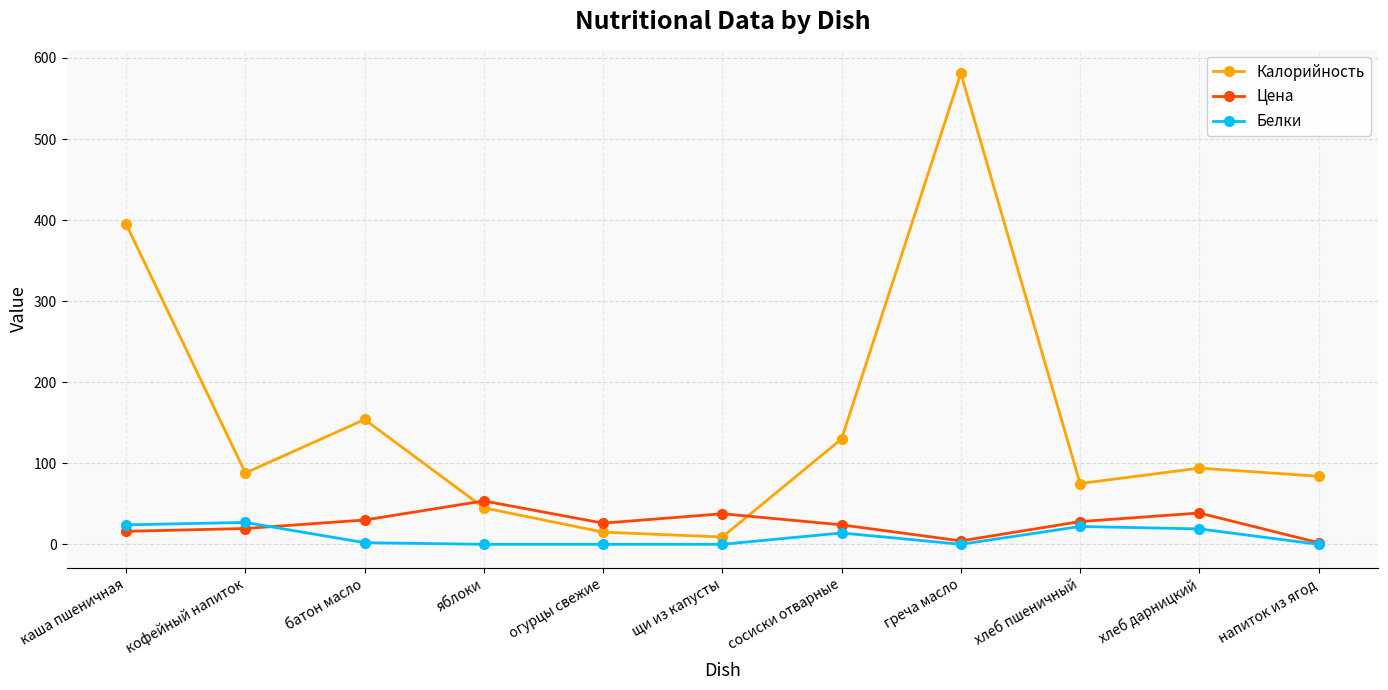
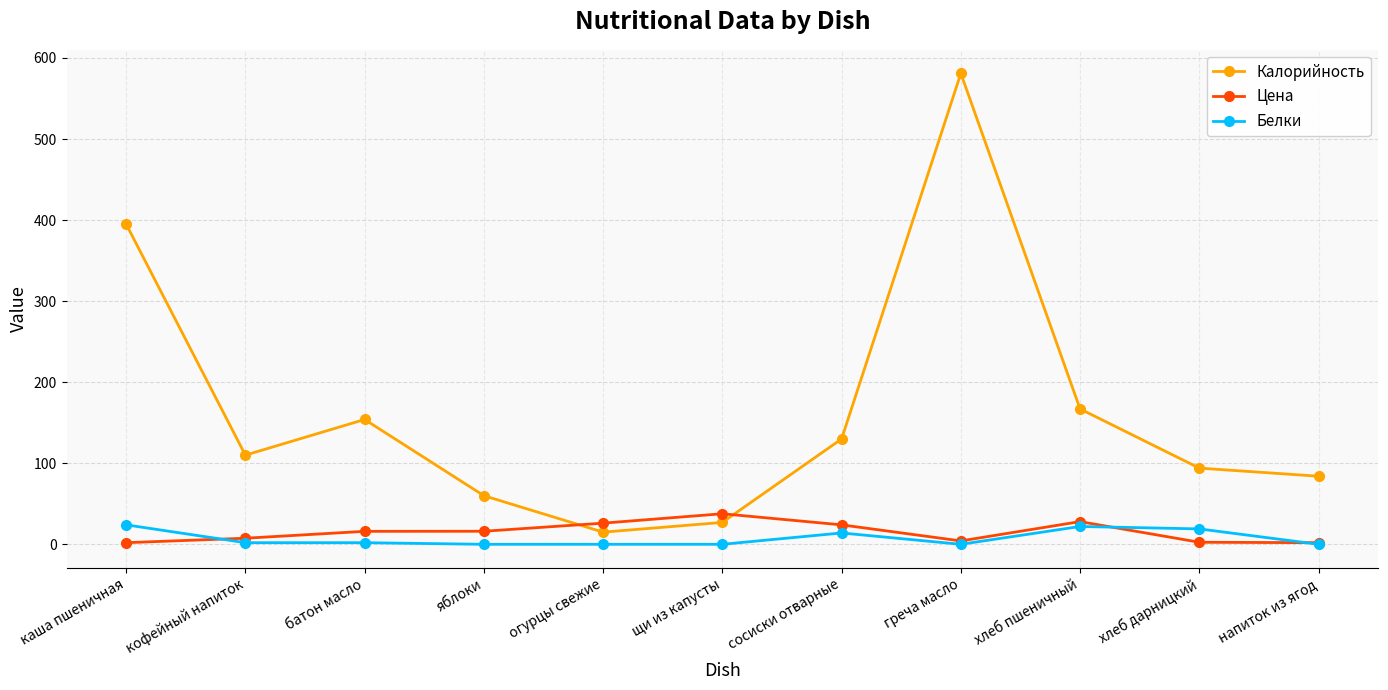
  {
    "Калорийность": {
      "каша пшеничная": 400,
-     "кофейный напиток": 90,
+     "кофейный напиток": 110,
      "батон масло": 150,
-     "яблоки": 50,
+     "яблоки": 60,
      "огурцы свежие": 20,
-     "щи из капусты": 10,
+     "щи из капусты": 30,
      "сосиски отварные": 130,
      "греча масло": 580,
-     "хлеб пшеничный": 80,
+     "хлеб пшеничный": 170,
      "хлеб дарницкий": 90,
      "напиток из ягод": 80
    },
    "Цена": {
-     "каша пшеничная": 20,
-     "кофейный напиток": 20,
-     "батон масло": 30,
-     "яблоки": 50,
+     "каша пшеничная": 0,
+     "кофейный напиток": 10,
+     "батон масло": 20,
+     "яблоки": 20,
      "огурцы свежие": 30,
      "щи из капусты": 40,
      "сосиски отварные": 20,
      "греча масло": 0,
      "хлеб пшеничный": 30,
-     "хлеб дарницкий": 40
+     "хлеб дарницкий": 0
    },
    "Белки": {
      "каша пшеничная": 20,
-     "кофейный напиток": 30,
+     "кофейный напиток": 0,
      "батон масло": 0,
      "яблоки": 0,
      "огурцы свежие": 0,
      "щи из капусты": 0,
      "сосиски отварные": 10,
      "греча масло": 0,
      "хлеб пшеничный": 20,
      "хлеб дарницкий": 20
    }
  }
